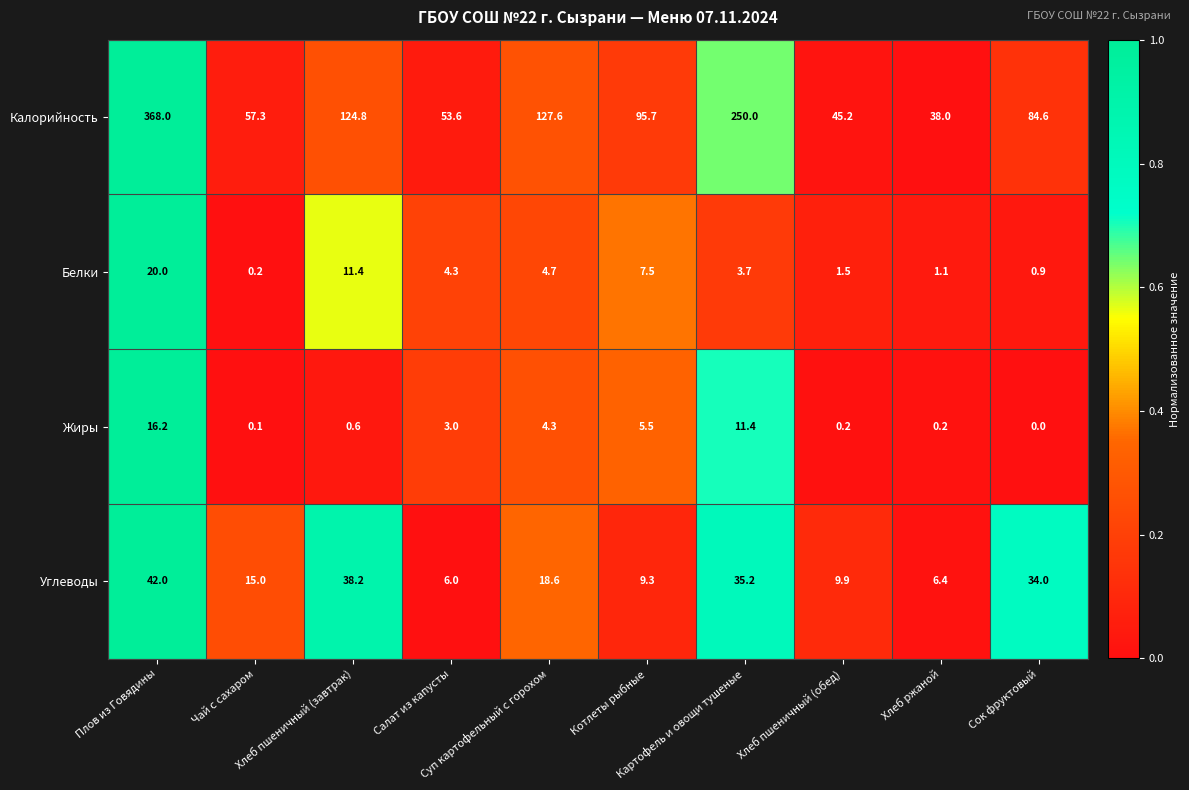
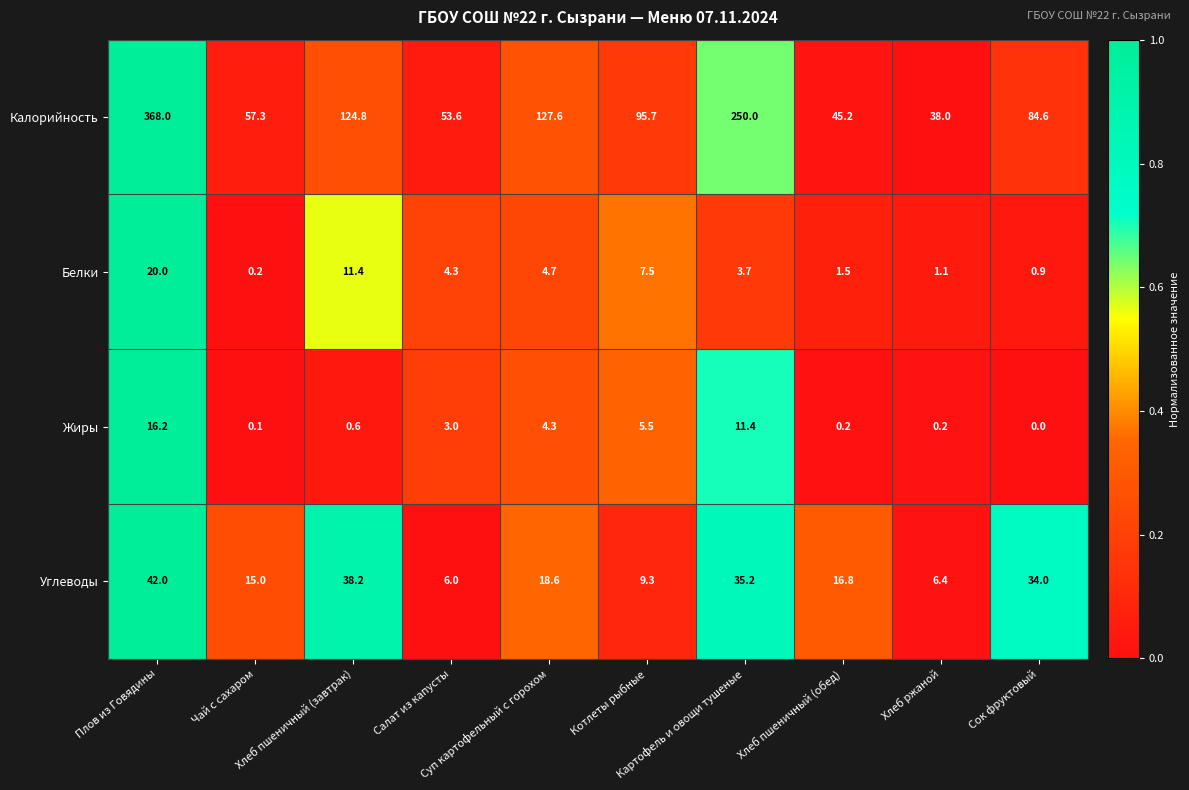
  {
    "Калорийность": {
      "Плов из Говядины": 368.0,
      "Чай с сахаром": 57.3,
      "Хлеб пшеничный (завтрак)": 124.8,
      "Салат из капусты": 53.6,
      "Суп картофельный с горохом": 127.6,
      "Котлеты рыбные": 95.7,
      "Картофель и овощи тушеные": 250.0,
      "Хлеб пшеничный (обед)": 45.2,
      "Хлеб ржаной": 38.0,
      "Сок фруктовый": 84.6
    },
    "Белки": {
      "Плов из Говядины": 20.0,
      "Чай с сахаром": 0.2,
      "Хлеб пшеничный (завтрак)": 11.4,
      "Салат из капусты": 4.3,
      "Суп картофельный с горохом": 4.7,
      "Котлеты рыбные": 7.5,
      "Картофель и овощи тушеные": 3.7,
      "Хлеб пшеничный (обед)": 1.5,
      "Хлеб ржаной": 1.1,
      "Сок фруктовый": 0.9
    },
    "Жиры": {
      "Плов из Говядины": 16.2,
      "Чай с сахаром": 0.1,
      "Хлеб пшеничный (завтрак)": 0.6,
      "Салат из капусты": 3.0,
      "Суп картофельный с горохом": 4.3,
      "Котлеты рыбные": 5.5,
      "Картофель и овощи тушеные": 11.4,
      "Хлеб пшеничный (обед)": 0.2,
      "Хлеб ржаной": 0.2,
      "Сок фруктовый": 0.0
    },
    "Углеводы": {
      "Плов из Говядины": 42.0,
      "Чай с сахаром": 15.0,
      "Хлеб пшеничный (завтрак)": 38.2,
      "Салат из капусты": 6.0,
      "Суп картофельный с горохом": 18.6,
      "Котлеты рыбные": 9.3,
      "Картофель и овощи тушеные": 35.2,
-     "Хлеб пшеничный (обед)": 9.9,
+     "Хлеб пшеничный (обед)": 16.8,
      "Хлеб ржаной": 6.4,
      "Сок фруктовый": 34.0
    }
  }
